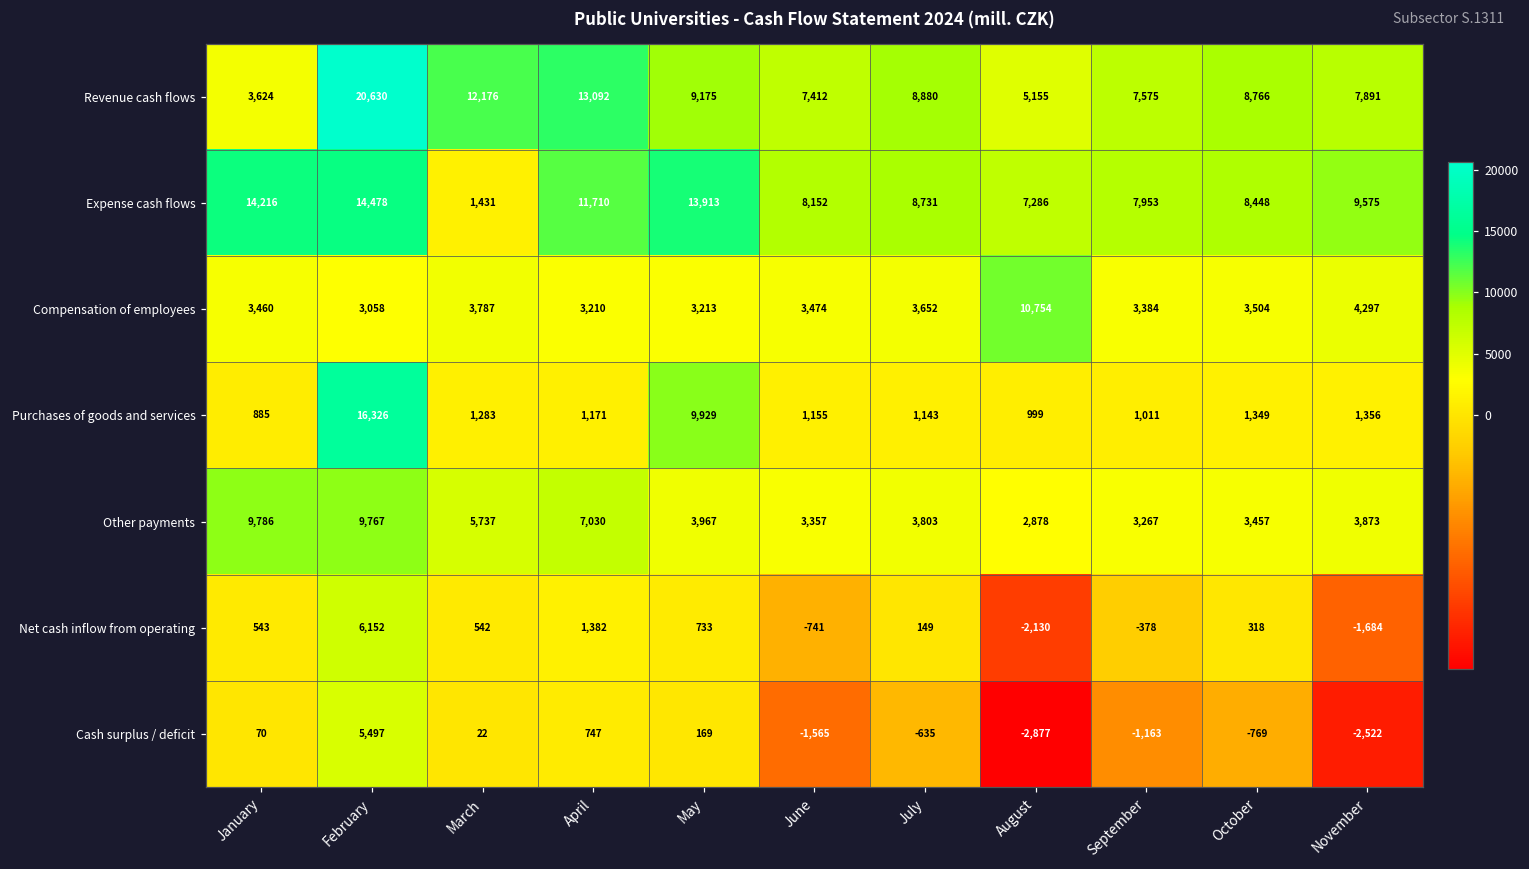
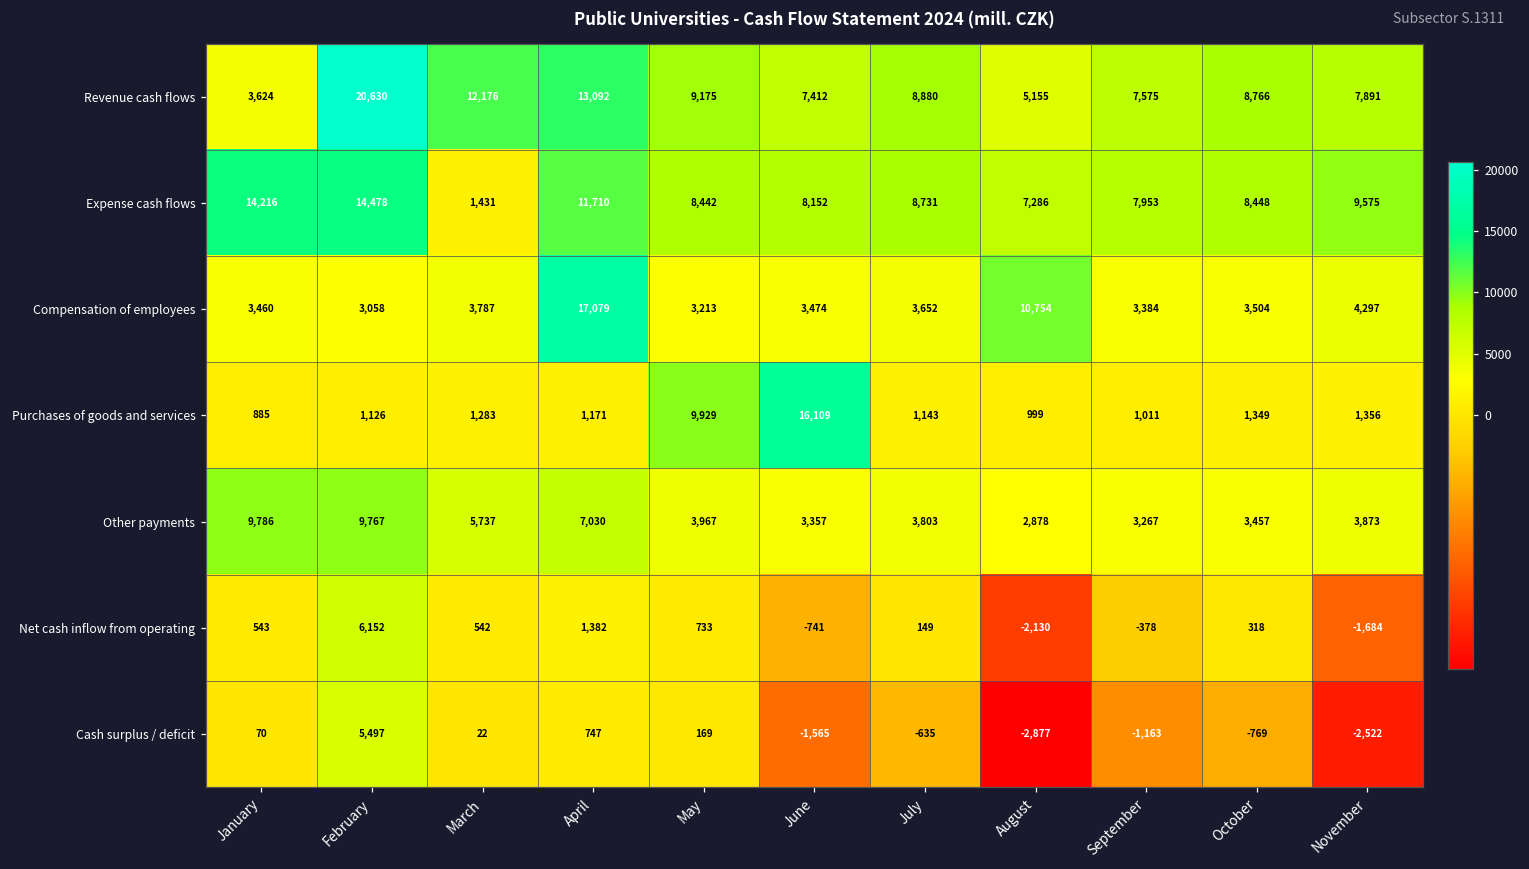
  {
    "Revenue cash flows": {
      "January": "3,624",
      "February": "20,630",
      "March": "12,176",
      "April": "13,092",
      "May": "9,175",
      "June": "7,412",
      "July": "8,880",
      "August": "5,155",
      "September": "7,575",
      "October": "8,766",
      "November": "7,891"
    },
    "Expense cash flows": {
      "January": "14,216",
      "February": "14,478",
      "March": "1,431",
      "April": "11,710",
-     "May": "13,913",
+     "May": "8,442",
      "June": "8,152",
      "July": "8,731",
      "August": "7,286",
      "September": "7,953",
      "October": "8,448",
      "November": "9,575"
    },
    "Compensation of employees": {
      "January": "3,460",
      "February": "3,058",
      "March": "3,787",
-     "April": "3,210",
+     "April": "17,079",
      "May": "3,213",
      "June": "3,474",
      "July": "3,652",
      "August": "10,754",
      "September": "3,384",
      "October": "3,504",
      "November": "4,297"
    },
    "Purchases of goods and services": {
      "January": "885",
-     "February": "16,326",
+     "February": "1,126",
      "March": "1,283",
      "April": "1,171",
      "May": "9,929",
-     "June": "1,155",
+     "June": "16,109",
      "July": "1,143",
      "August": "999",
      "September": "1,011",
      "October": "1,349",
      "November": "1,356"
    },
    "Other payments": {
      "January": "9,786",
      "February": "9,767",
      "March": "5,737",
      "April": "7,030",
      "May": "3,967",
      "June": "3,357",
      "July": "3,803",
      "August": "2,878",
      "September": "3,267",
      "October": "3,457",
      "November": "3,873"
    },
    "Net cash inflow from operating": {
      "January": "543",
      "February": "6,152",
      "March": "542",
      "April": "1,382",
      "May": "733",
      "June": "-741",
      "July": "149",
      "August": "-2,130",
      "September": "-378",
      "October": "318",
      "November": "-1,684"
    },
    "Cash surplus / deficit": {
      "January": "70",
      "February": "5,497",
      "March": "22",
      "April": "747",
      "May": "169",
      "June": "-1,565",
      "July": "-635",
      "August": "-2,877",
      "September": "-1,163",
      "October": "-769",
      "November": "-2,522"
    }
  }
